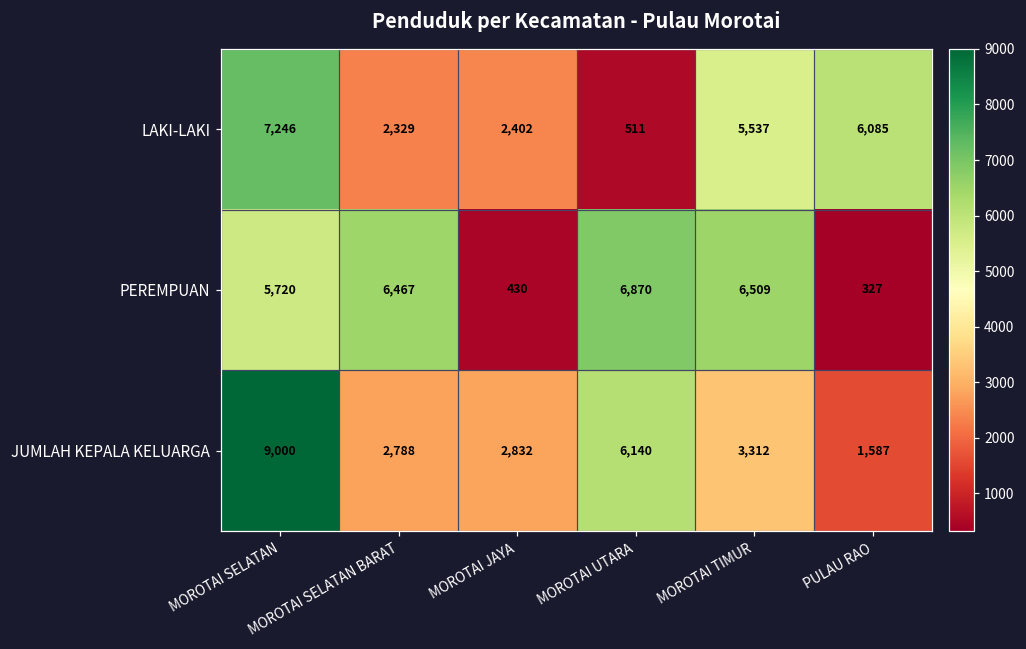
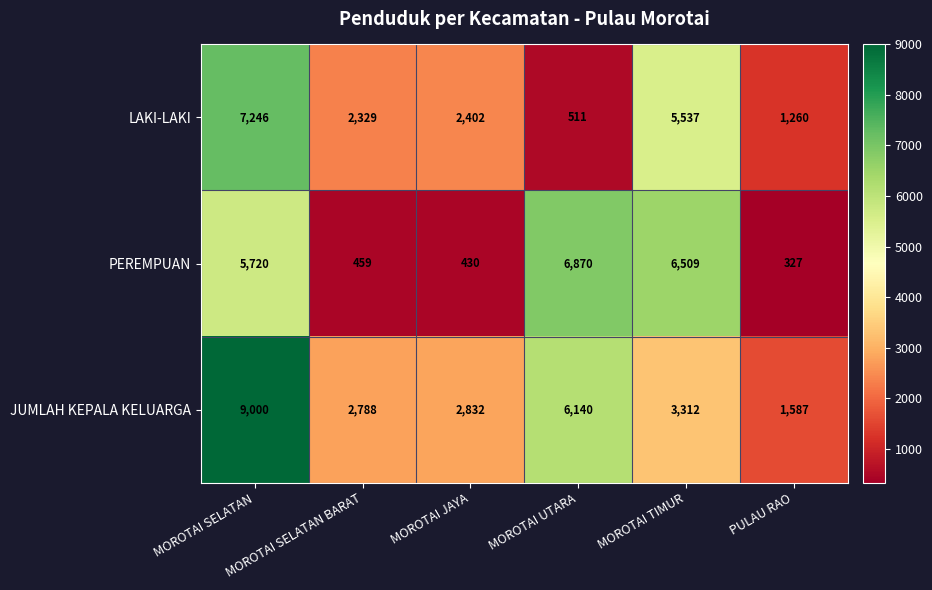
  {
    "LAKI-LAKI": {
      "MOROTAI SELATAN": "7,246",
      "MOROTAI SELATAN BARAT": "2,329",
      "MOROTAI JAYA": "2,402",
      "MOROTAI UTARA": "511",
      "MOROTAI TIMUR": "5,537",
-     "PULAU RAO": "6,085"
+     "PULAU RAO": "1,260"
    },
    "PEREMPUAN": {
      "MOROTAI SELATAN": "5,720",
-     "MOROTAI SELATAN BARAT": "6,467",
+     "MOROTAI SELATAN BARAT": "459",
      "MOROTAI JAYA": "430",
      "MOROTAI UTARA": "6,870",
      "MOROTAI TIMUR": "6,509",
      "PULAU RAO": "327"
    },
    "JUMLAH KEPALA KELUARGA": {
      "MOROTAI SELATAN": "9,000",
      "MOROTAI SELATAN BARAT": "2,788",
      "MOROTAI JAYA": "2,832",
      "MOROTAI UTARA": "6,140",
      "MOROTAI TIMUR": "3,312",
      "PULAU RAO": "1,587"
    }
  }
